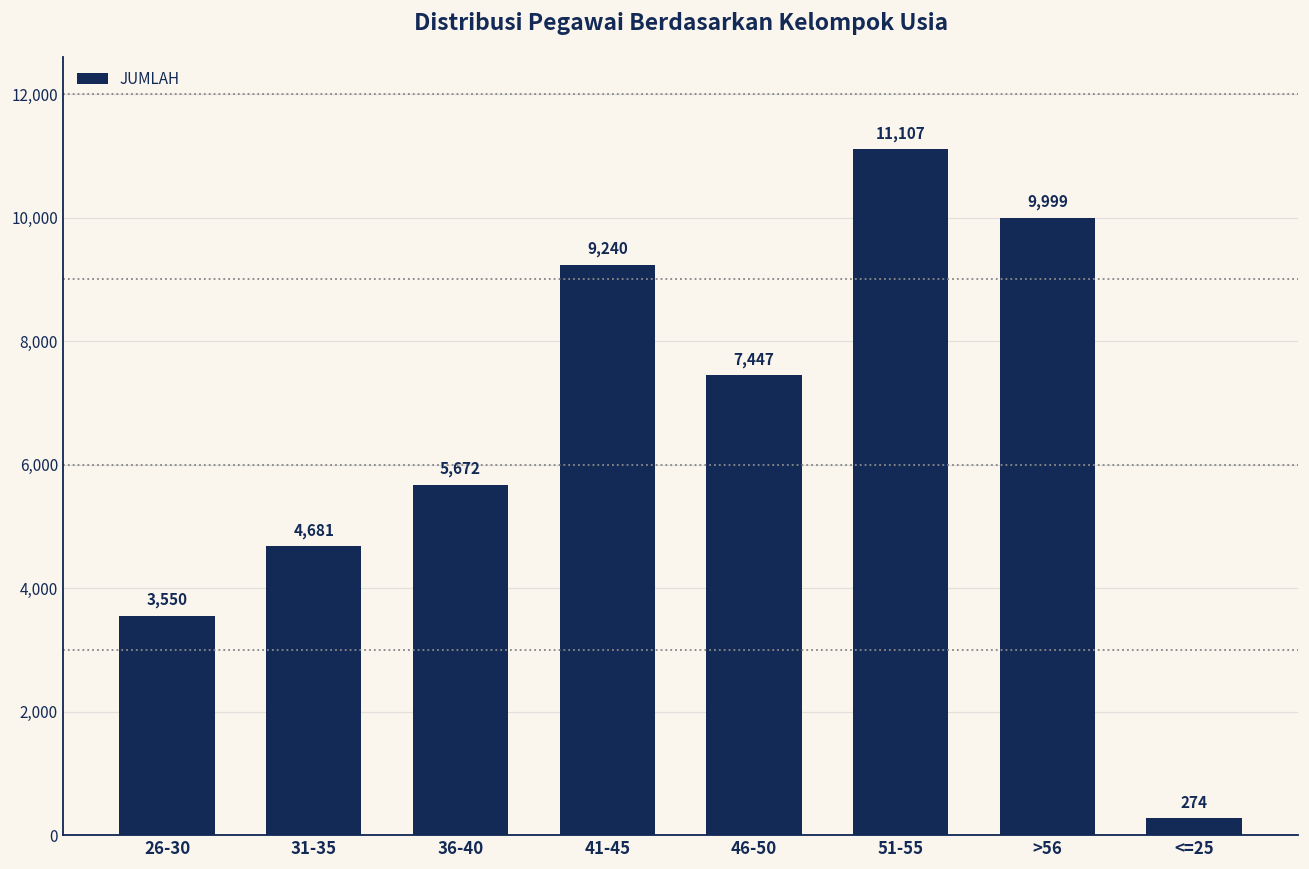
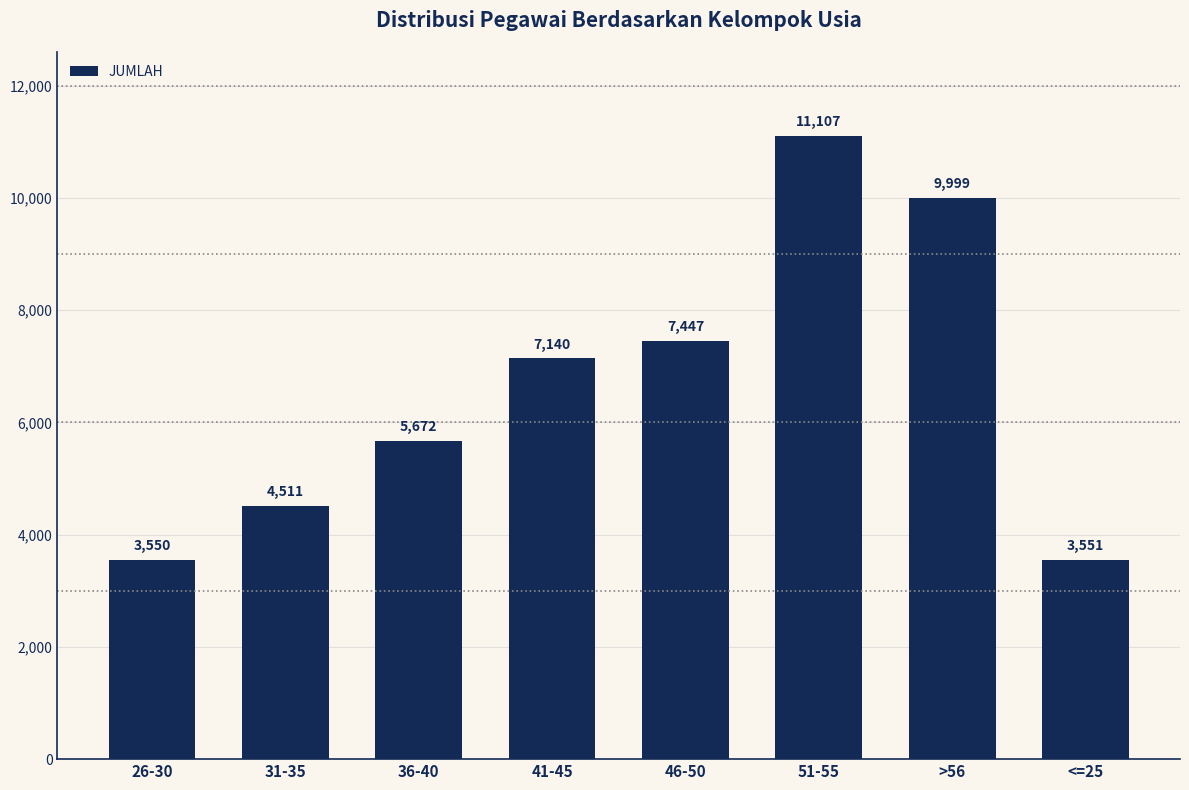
  {
    "26-30": "3,550",
-   "31-35": "4,681",
+   "31-35": "4,511",
    "36-40": "5,672",
-   "41-45": "9,240",
+   "41-45": "7,140",
    "46-50": "7,447",
    "51-55": "11,107",
    ">56": "9,999",
-   "<=25": "274"
+   "<=25": "3,551"
  }
